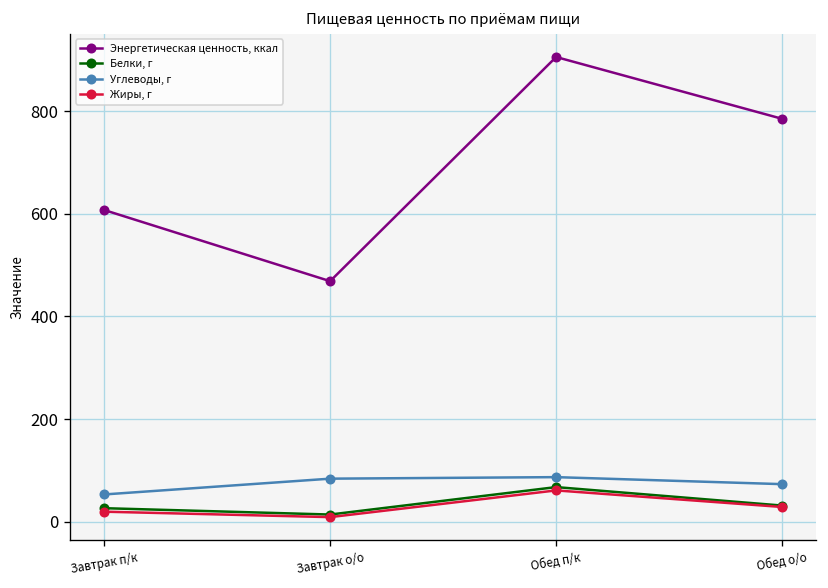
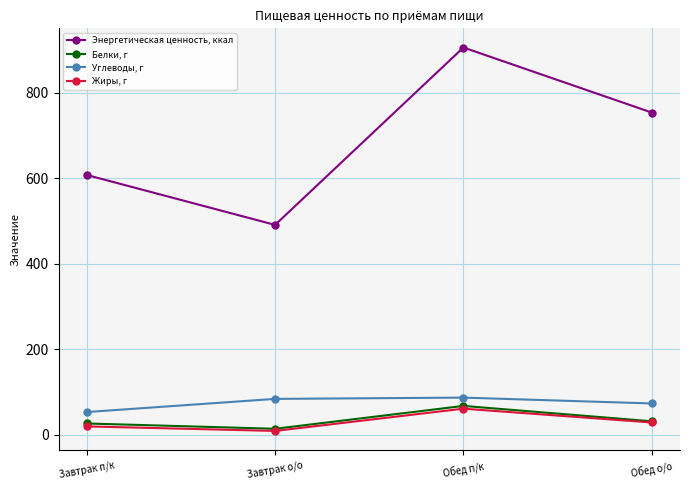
  {
    "Энергетическая ценность, ккал": {
      "Завтрак п/к": 610,
-     "Завтрак о/о": 470,
+     "Завтрак о/о": 490,
      "Обед п/к": 910,
-     "Обед о/о": 790
+     "Обед о/о": 750
    },
    "Белки, г": {
      "Завтрак п/к": 30,
      "Обед п/к": 70
    },
    "Углеводы, г": {
      "Завтрак п/к": 50,
      "Завтрак о/о": 80,
      "Обед п/к": 90,
      "Обед о/о": 70
    },
    "Жиры, г": {
      "Завтрак п/к": 20,
      "Обед п/к": 60
    }
  }
